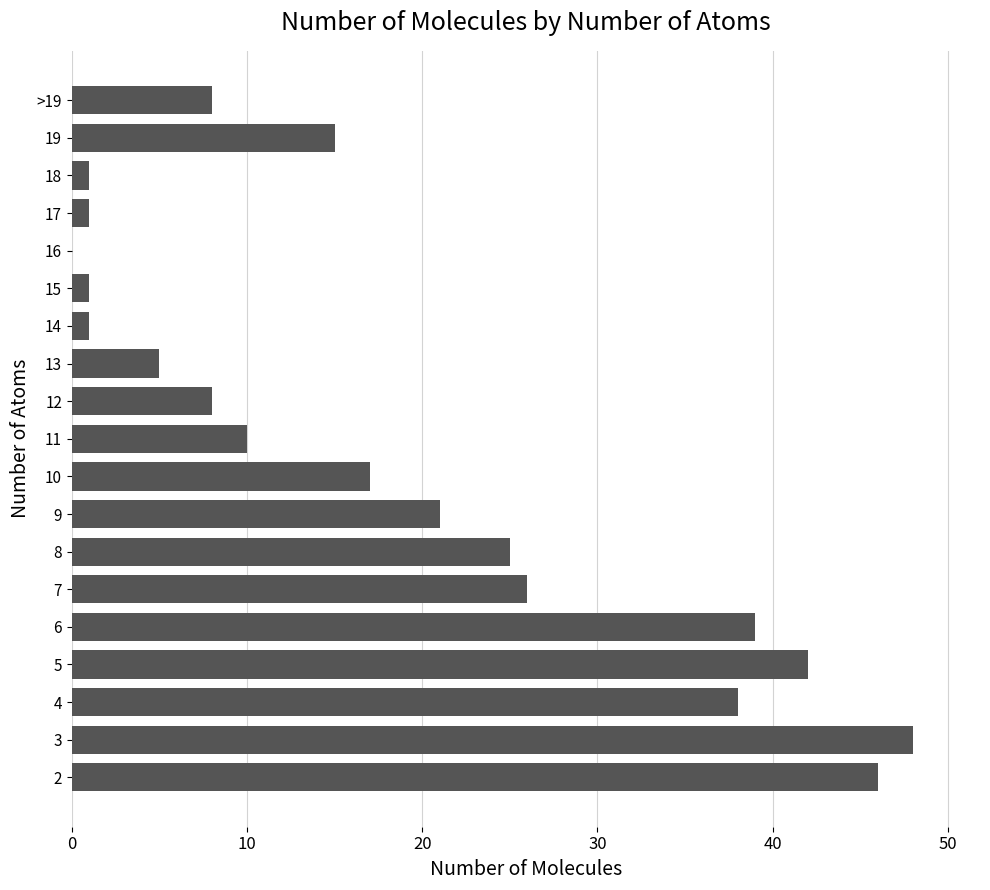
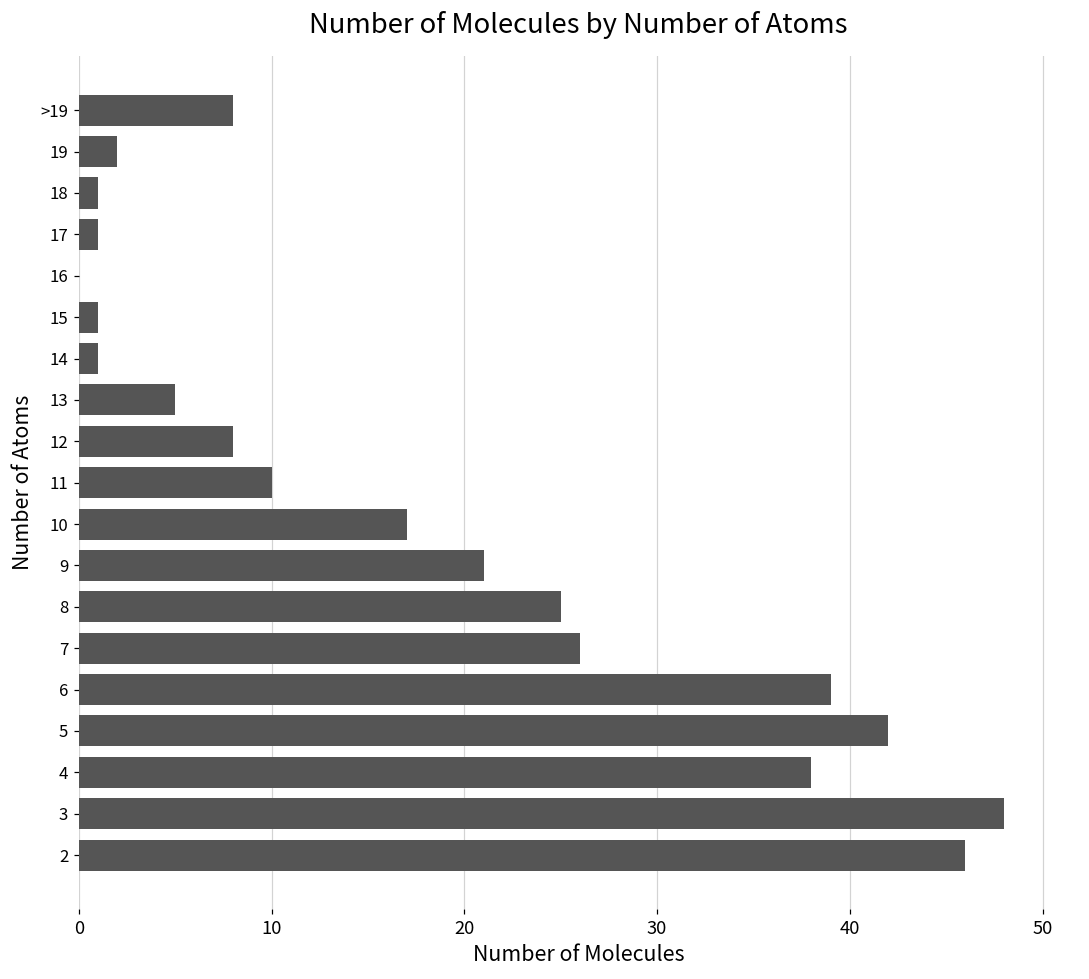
  {
    ">19": 8,
-   "19": 15,
+   "19": 2,
    "18": 1,
    "17": 1,
    "16": 0,
    "15": 1,
    "14": 1,
    "13": 5,
    "12": 8,
    "11": 10,
    "10": 17,
    "9": 21,
    "8": 25,
    "7": 26,
    "6": 39,
    "5": 42,
    "4": 38,
    "3": 48,
    "2": 46
  }
